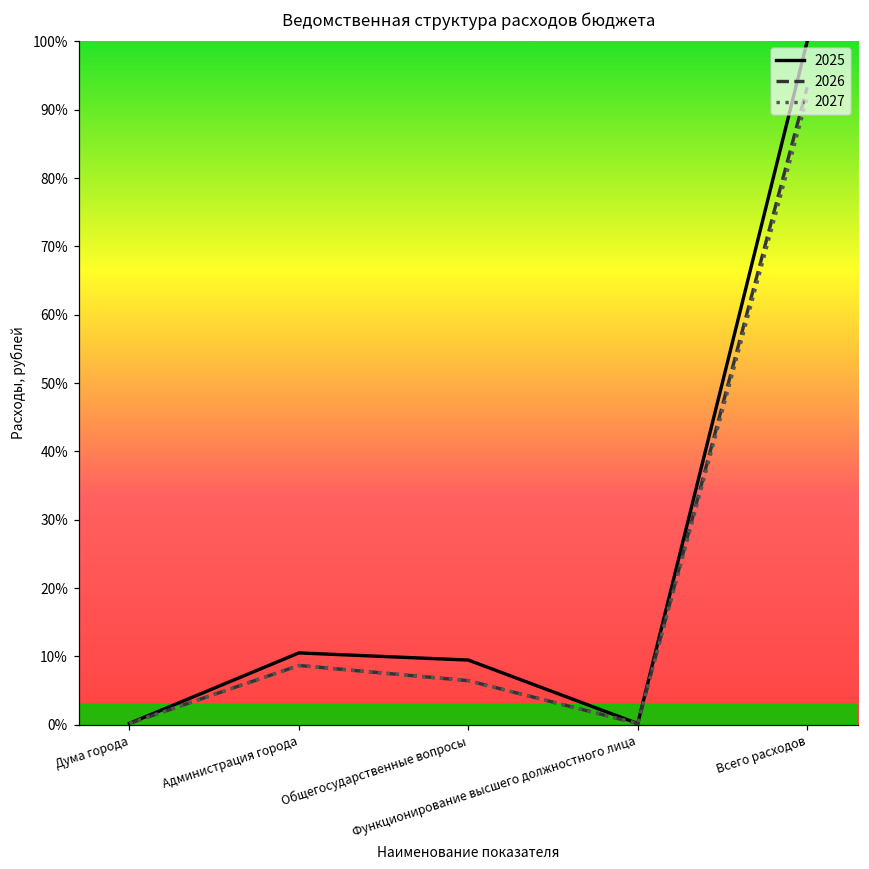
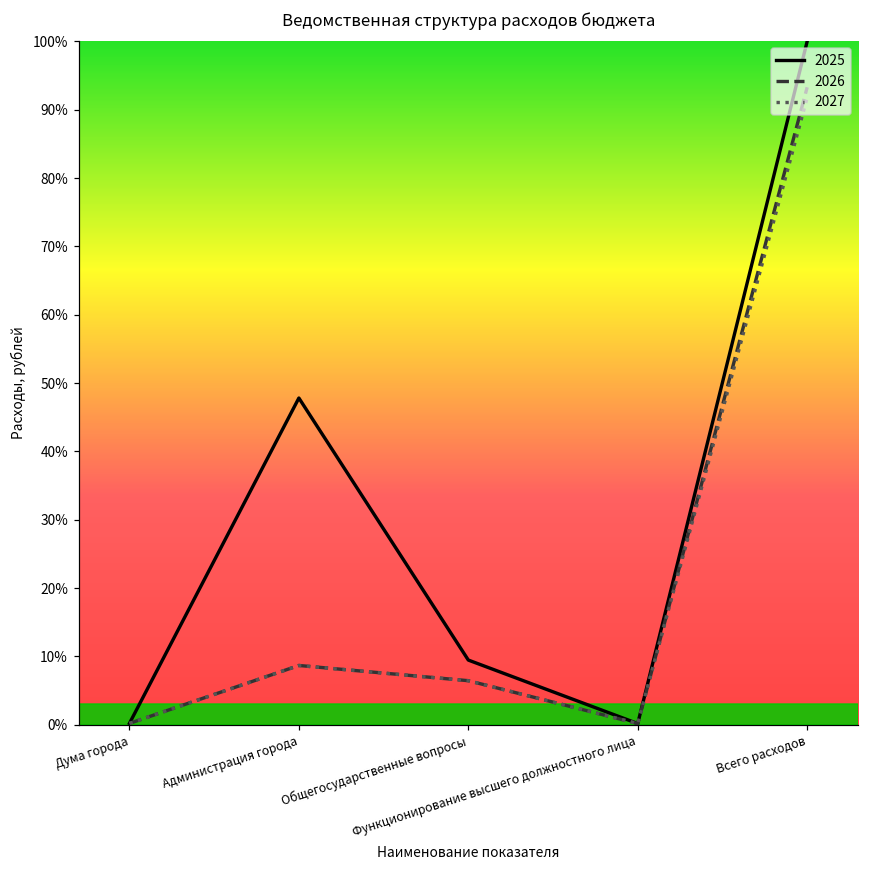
  {
    "2025": {
-     "Администрация города": "11%",
+     "Администрация города": "48%",
      "Общегосударственные вопросы": "9%",
      "Всего расходов": "100%"
    }
  }
